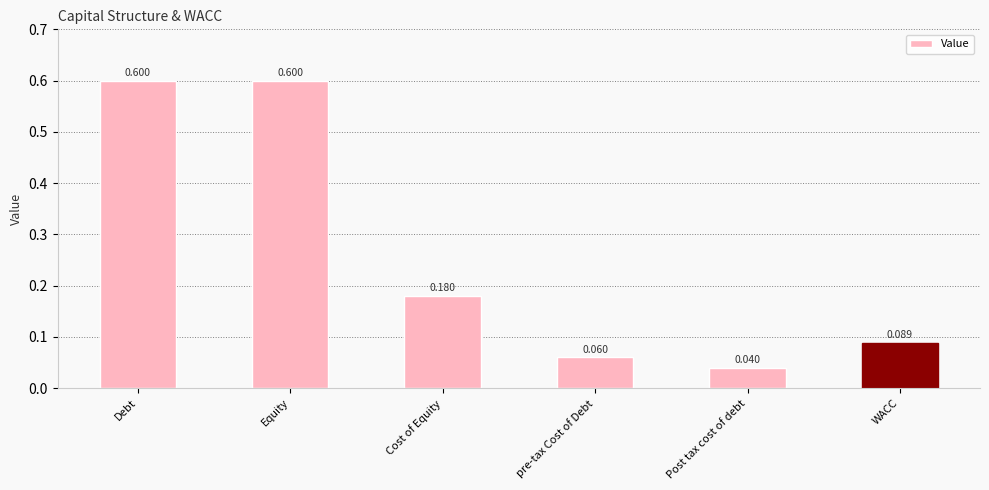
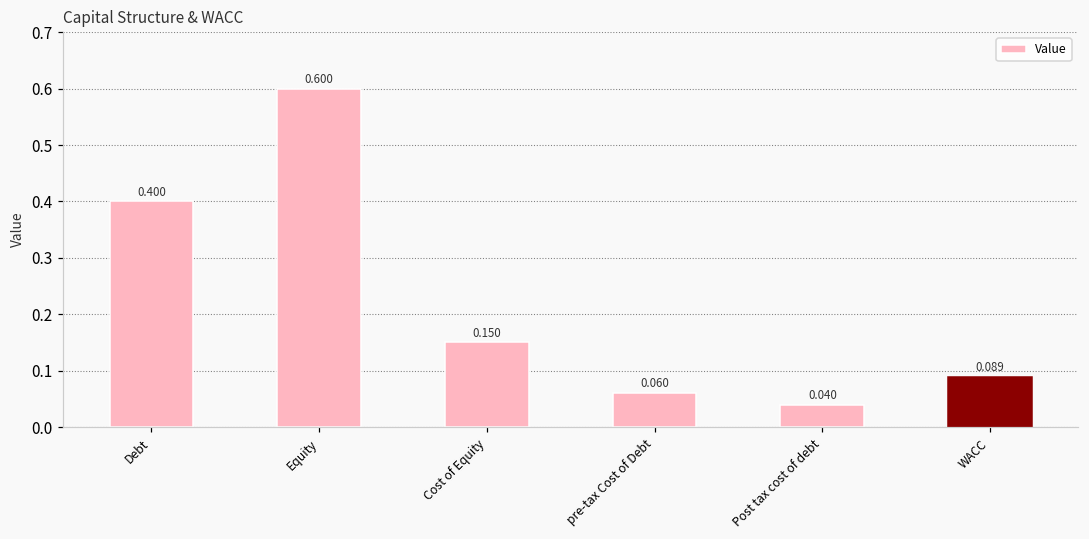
  {
-   "Debt": 0.600,
+   "Debt": 0.400,
    "Equity": 0.600,
-   "Cost of Equity": 0.180,
+   "Cost of Equity": 0.150,
    "pre-tax Cost of Debt": 0.060,
    "Post tax cost of debt": 0.040,
    "WACC": 0.089
  }
